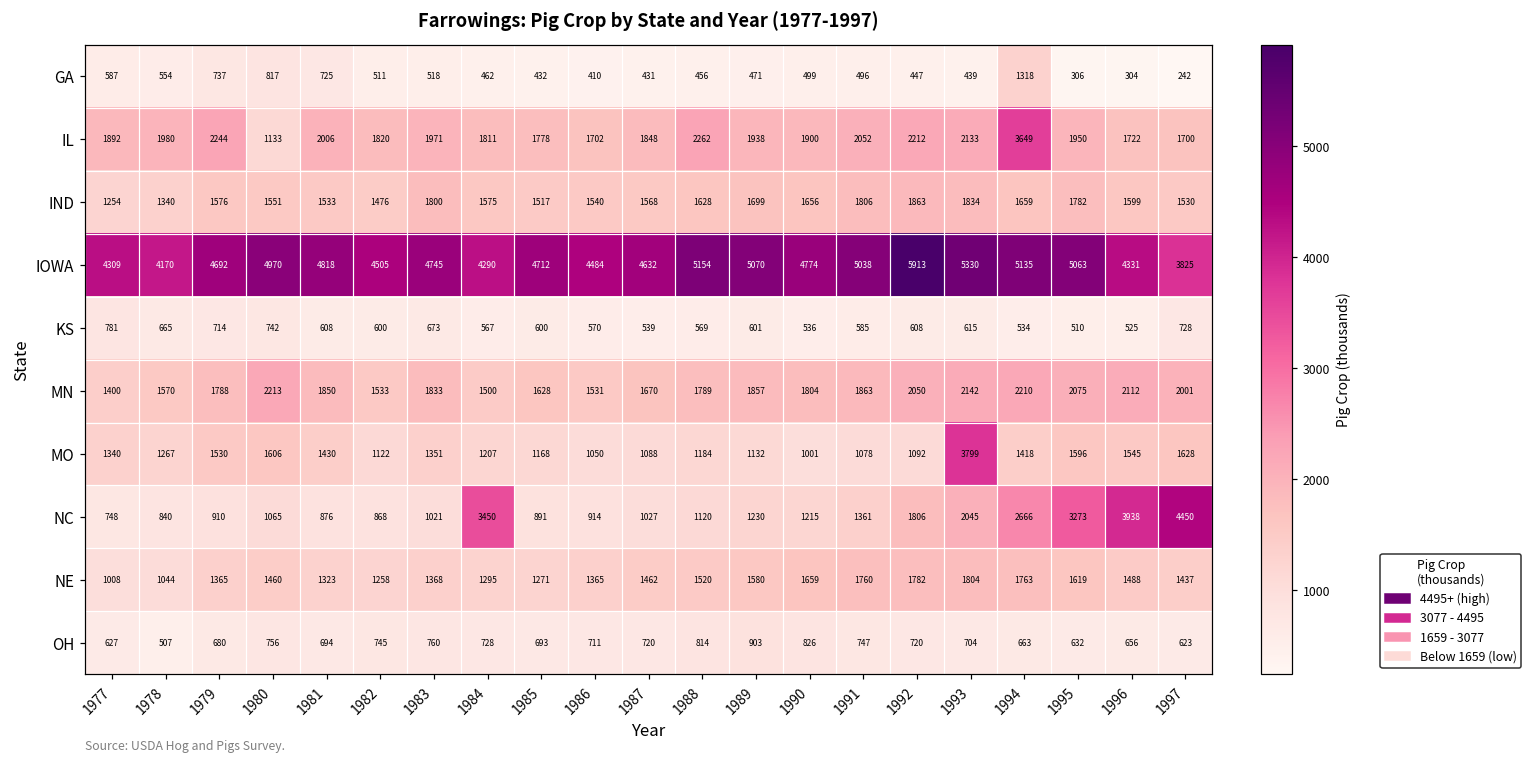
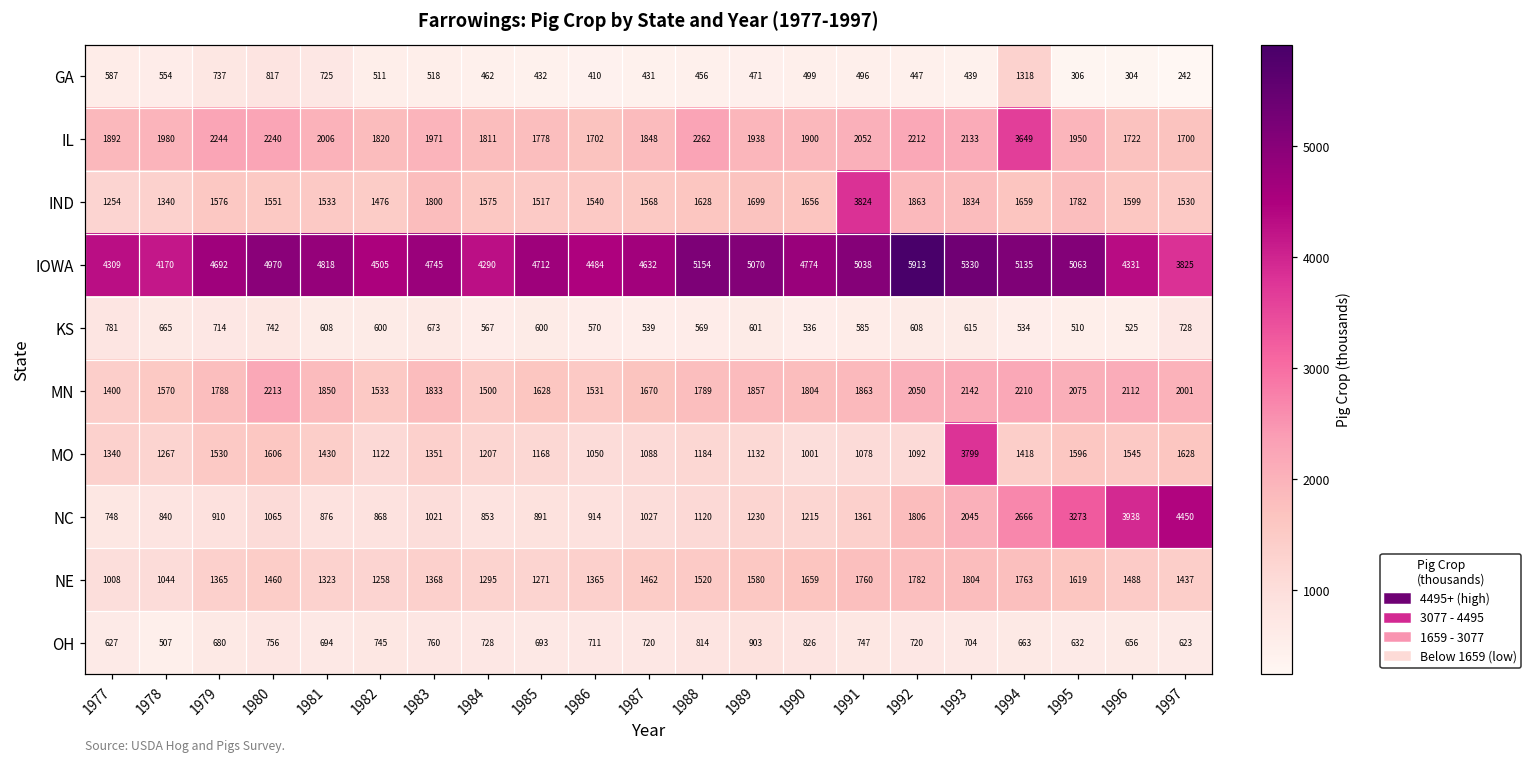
  {
    "IL": {
      "1977": 1892,
      "1978": 1980,
      "1979": 2244,
-     "1980": 1133,
+     "1980": 2240,
      "1981": 2006,
      "1982": 1820,
      "1983": 1971,
      "1984": 1811,
      "1985": 1778,
      "1986": 1702,
      "1987": 1848,
      "1988": 2262,
      "1989": 1938,
      "1990": 1900,
      "1991": 2052,
      "1992": 2212,
      "1993": 2133,
      "1994": 3649,
      "1995": 1950,
      "1996": 1722,
      "1997": 1700
    },
    "IND": {
      "1977": 1254,
      "1978": 1340,
      "1979": 1576,
      "1980": 1551,
      "1981": 1533,
      "1982": 1476,
      "1983": 1800,
      "1984": 1575,
      "1985": 1517,
      "1986": 1540,
      "1987": 1568,
      "1988": 1628,
      "1989": 1699,
      "1990": 1656,
-     "1991": 1806,
+     "1991": 3824,
      "1992": 1863,
      "1993": 1834,
      "1994": 1659,
      "1995": 1782,
      "1996": 1599,
      "1997": 1530
    },
    "NC": {
      "1977": 748,
      "1978": 840,
      "1979": 910,
      "1980": 1065,
      "1981": 876,
      "1982": 868,
      "1983": 1021,
-     "1984": 3450,
+     "1984": 853,
      "1985": 891,
      "1986": 914,
      "1987": 1027,
      "1988": 1120,
      "1989": 1230,
      "1990": 1215,
      "1991": 1361,
      "1992": 1806,
      "1993": 2045,
      "1994": 2666,
      "1995": 3273,
      "1996": 3938,
      "1997": 4450
    }
  }
